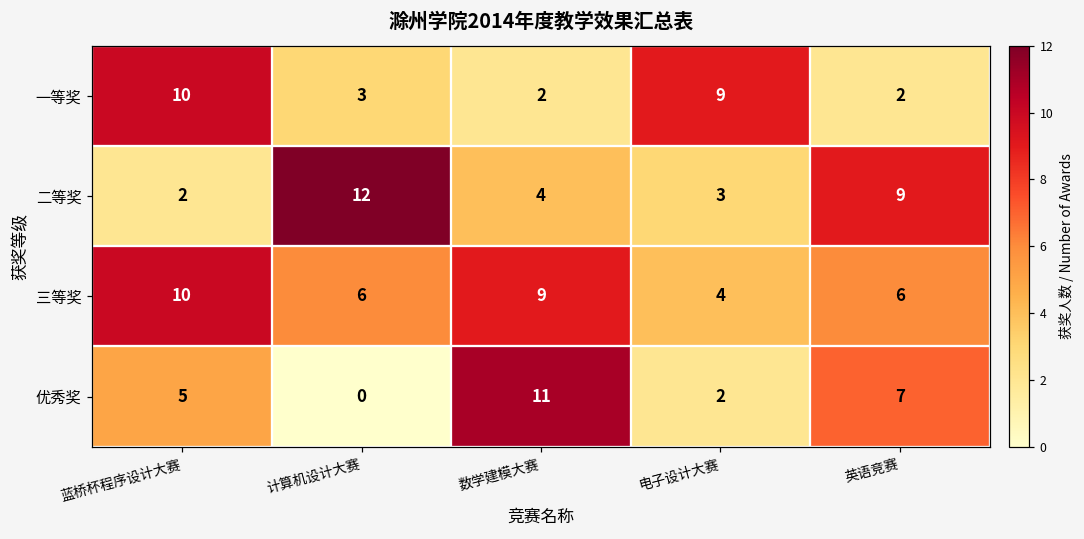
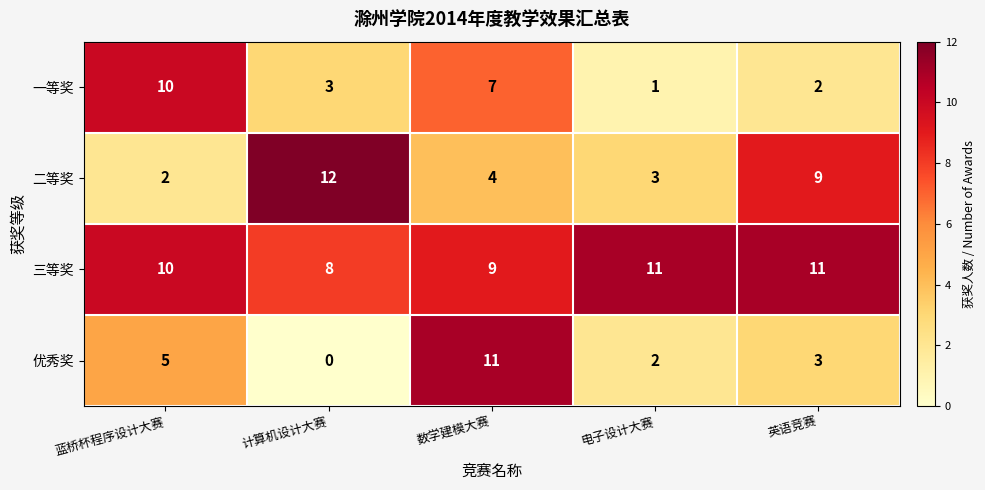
  {
    "一等奖": {
      "蓝桥杯程序设计大赛": 10,
      "计算机设计大赛": 3,
-     "数学建模大赛": 2,
-     "电子设计大赛": 9,
+     "数学建模大赛": 7,
+     "电子设计大赛": 1,
      "英语竞赛": 2
    },
    "二等奖": {
      "蓝桥杯程序设计大赛": 2,
      "计算机设计大赛": 12,
      "数学建模大赛": 4,
      "电子设计大赛": 3,
      "英语竞赛": 9
    },
    "三等奖": {
      "蓝桥杯程序设计大赛": 10,
-     "计算机设计大赛": 6,
+     "计算机设计大赛": 8,
      "数学建模大赛": 9,
-     "电子设计大赛": 4,
-     "英语竞赛": 6
+     "电子设计大赛": 11,
+     "英语竞赛": 11
    },
    "优秀奖": {
      "蓝桥杯程序设计大赛": 5,
      "计算机设计大赛": 0,
      "数学建模大赛": 11,
      "电子设计大赛": 2,
-     "英语竞赛": 7
+     "英语竞赛": 3
    }
  }
